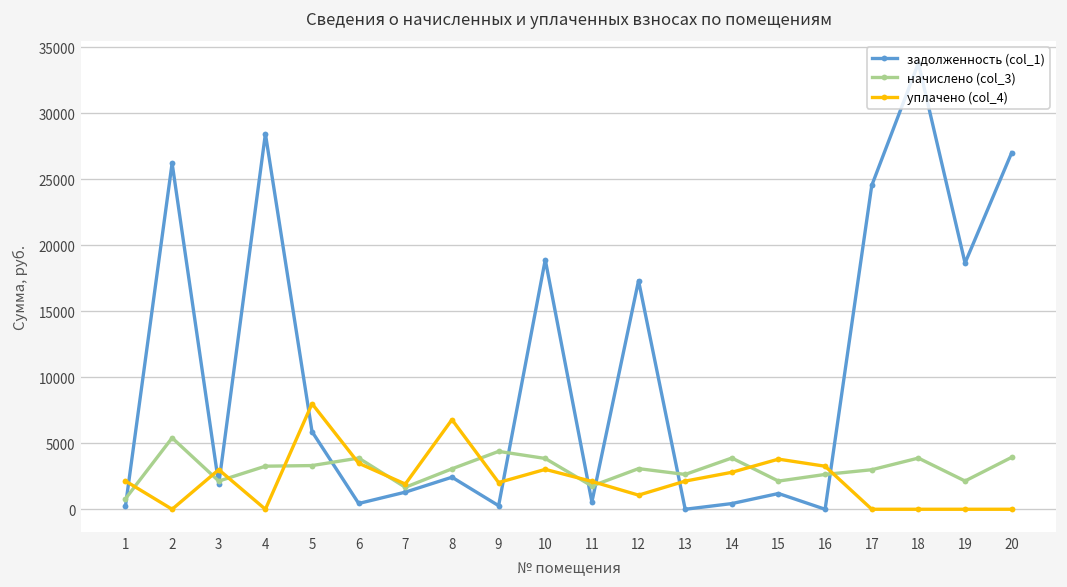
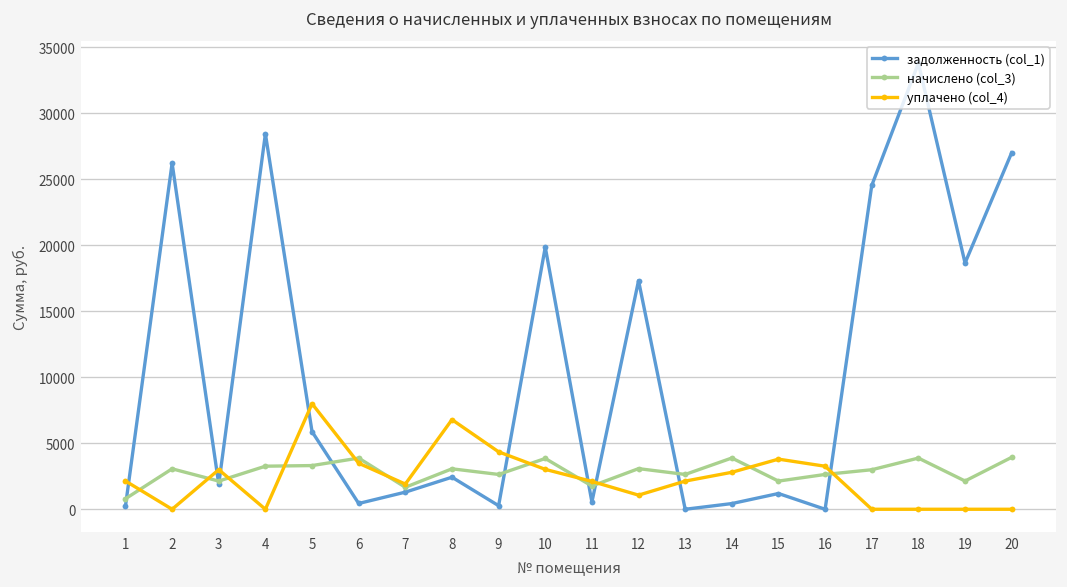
  {
    "задолженность (col_1)": {
      "1": 200,
      "2": 26200,
      "3": 1900,
      "4": 28500,
      "5": 5900,
      "6": 400,
      "7": 1300,
      "8": 2400,
      "9": 300,
-     "10": 18900,
+     "10": 19900,
      "11": 500,
      "12": 17300,
      "13": 0,
      "14": 400,
      "15": 1200,
      "16": 0,
      "17": 24500,
      "19": 18700,
      "20": 27000
    },
    "начислено (col_3)": {
      "1": 800,
-     "2": 5400,
+     "2": 3100,
      "3": 2100,
      "4": 3300,
      "5": 3300,
      "6": 3900,
      "7": 1700,
      "8": 3100,
-     "9": 4400,
+     "9": 2600,
      "10": 3800,
      "11": 1800,
      "12": 3100,
      "13": 2600,
      "14": 3900,
      "15": 2100,
      "16": 2600,
      "17": 3000,
      "18": 3900,
      "19": 2100,
      "20": 3900
    },
    "уплачено (col_4)": {
      "1": 2100,
      "2": 0,
      "3": 3000,
      "4": 0,
      "5": 8000,
      "6": 3500,
      "7": 1900,
      "8": 6800,
-     "9": 2000,
+     "9": 4400,
      "10": 3000,
      "11": 2100,
      "12": 1100,
      "13": 2100,
      "14": 2800,
      "15": 3800,
      "16": 3300,
      "17": 0,
      "18": 0,
      "19": 0,
      "20": 0
    }
  }
